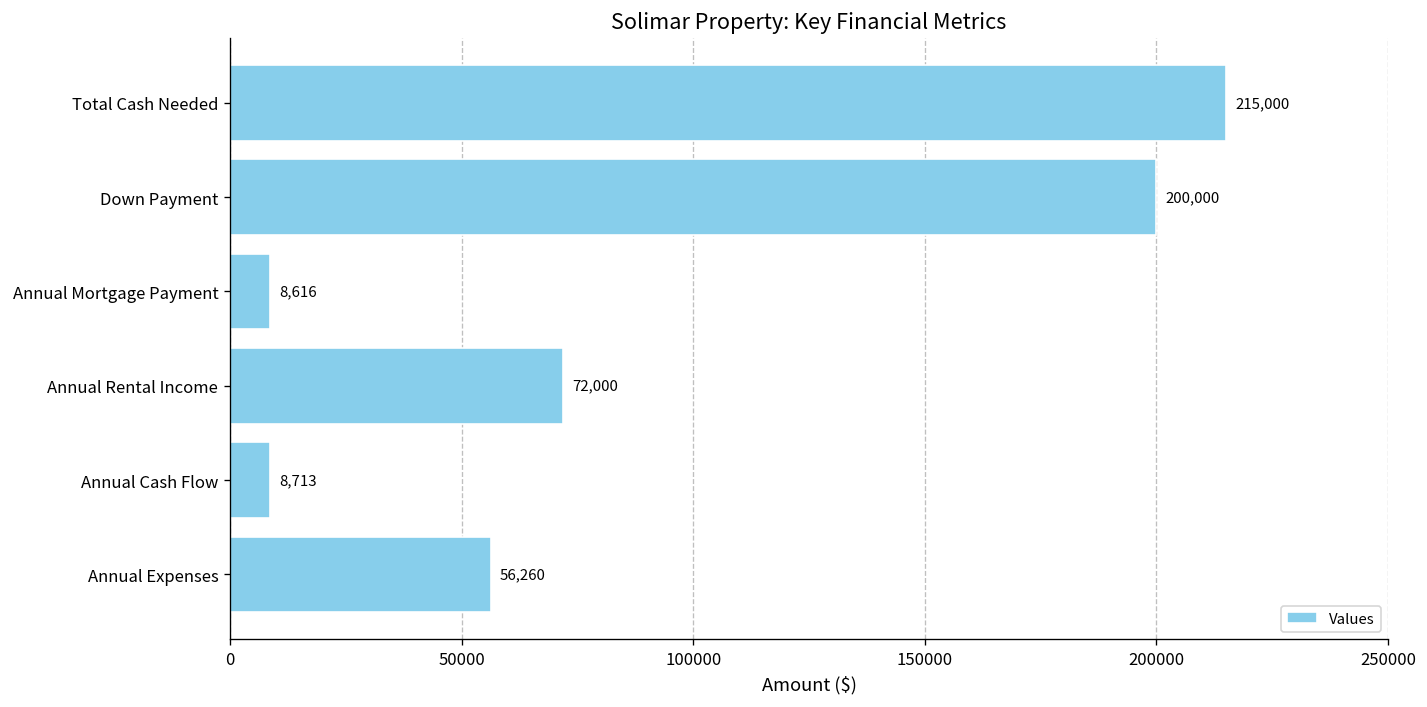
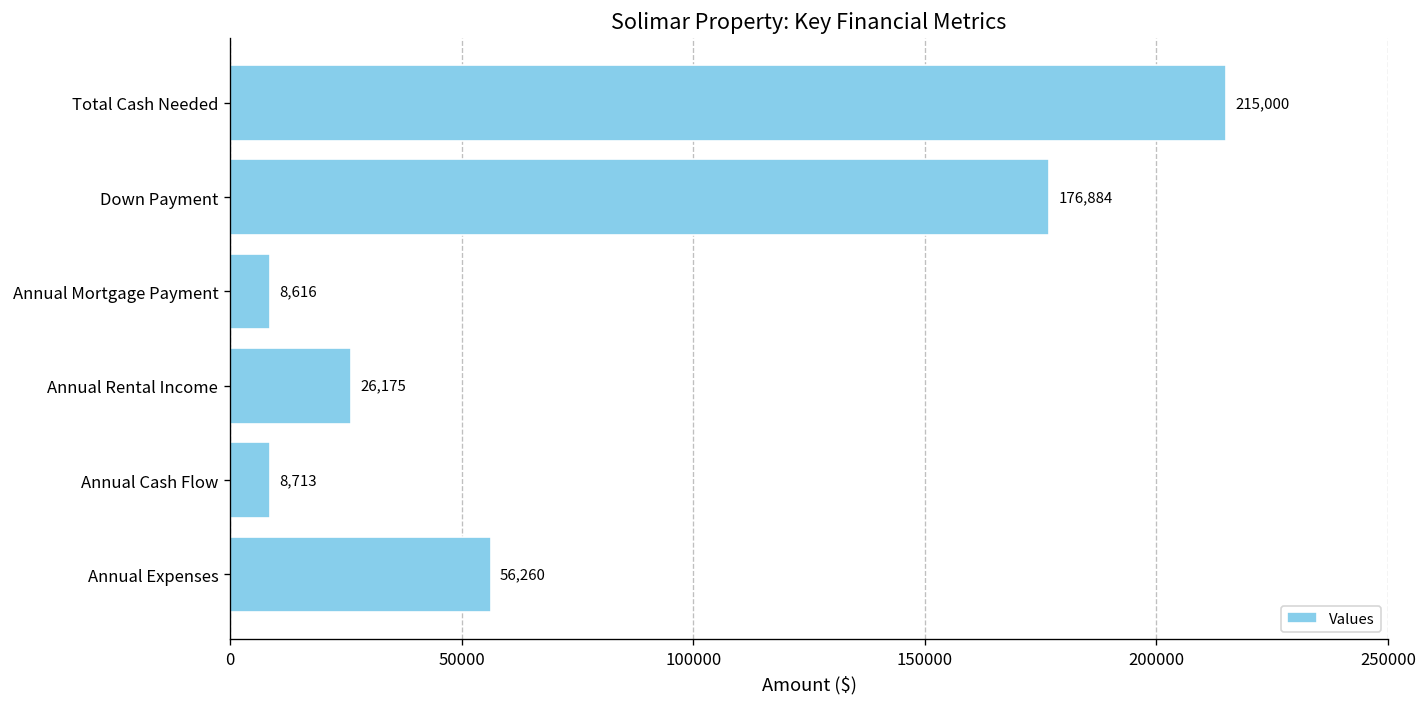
  {
    "Total Cash Needed": "215,000",
-   "Down Payment": "200,000",
+   "Down Payment": "176,884",
    "Annual Mortgage Payment": "8,616",
-   "Annual Rental Income": "72,000",
+   "Annual Rental Income": "26,175",
    "Annual Cash Flow": "8,713",
    "Annual Expenses": "56,260"
  }
